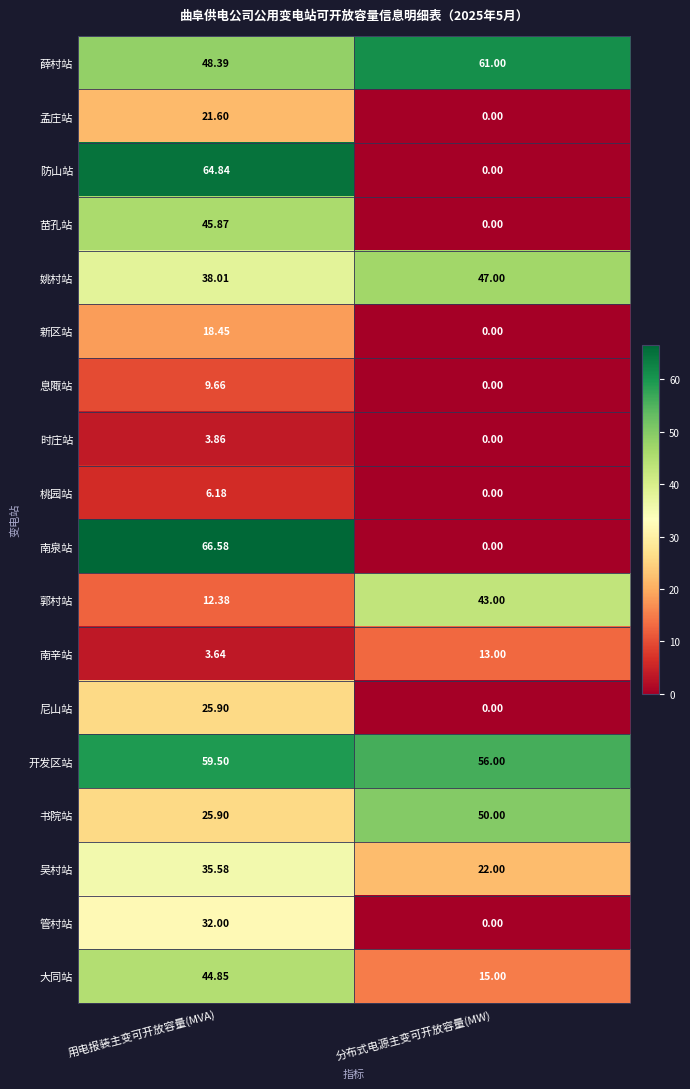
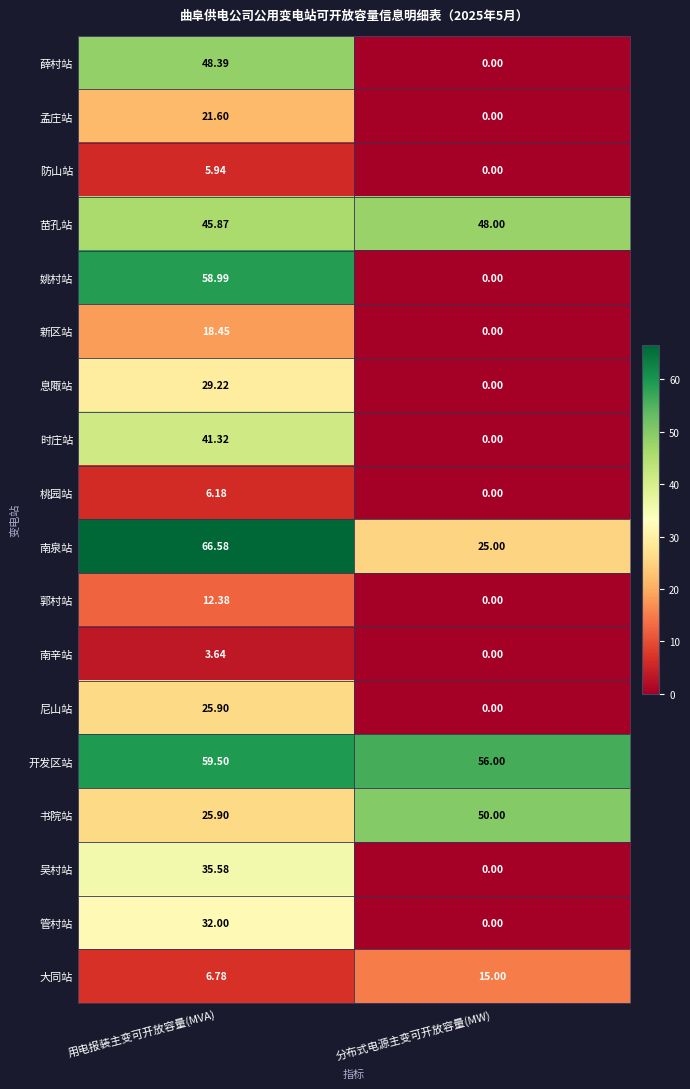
  {
    "薛村站": {
      "用电报装主变可开放容量(MVA)": 48.39,
-     "分布式电源主变可开放容量(MW)": 61.00
+     "分布式电源主变可开放容量(MW)": 0.00
    },
    "孟庄站": {
      "用电报装主变可开放容量(MVA)": 21.60,
      "分布式电源主变可开放容量(MW)": 0.00
    },
    "防山站": {
-     "用电报装主变可开放容量(MVA)": 64.84,
+     "用电报装主变可开放容量(MVA)": 5.94,
      "分布式电源主变可开放容量(MW)": 0.00
    },
    "苗孔站": {
      "用电报装主变可开放容量(MVA)": 45.87,
-     "分布式电源主变可开放容量(MW)": 0.00
+     "分布式电源主变可开放容量(MW)": 48.00
    },
    "姚村站": {
-     "用电报装主变可开放容量(MVA)": 38.01,
-     "分布式电源主变可开放容量(MW)": 47.00
+     "用电报装主变可开放容量(MVA)": 58.99,
+     "分布式电源主变可开放容量(MW)": 0.00
    },
    "新区站": {
      "用电报装主变可开放容量(MVA)": 18.45,
      "分布式电源主变可开放容量(MW)": 0.00
    },
    "息陬站": {
-     "用电报装主变可开放容量(MVA)": 9.66,
+     "用电报装主变可开放容量(MVA)": 29.22,
      "分布式电源主变可开放容量(MW)": 0.00
    },
    "时庄站": {
-     "用电报装主变可开放容量(MVA)": 3.86,
+     "用电报装主变可开放容量(MVA)": 41.32,
      "分布式电源主变可开放容量(MW)": 0.00
    },
    "桃园站": {
      "用电报装主变可开放容量(MVA)": 6.18,
      "分布式电源主变可开放容量(MW)": 0.00
    },
    "南泉站": {
      "用电报装主变可开放容量(MVA)": 66.58,
-     "分布式电源主变可开放容量(MW)": 0.00
+     "分布式电源主变可开放容量(MW)": 25.00
    },
    "郭村站": {
      "用电报装主变可开放容量(MVA)": 12.38,
-     "分布式电源主变可开放容量(MW)": 43.00
+     "分布式电源主变可开放容量(MW)": 0.00
    },
    "南辛站": {
      "用电报装主变可开放容量(MVA)": 3.64,
-     "分布式电源主变可开放容量(MW)": 13.00
+     "分布式电源主变可开放容量(MW)": 0.00
    },
    "尼山站": {
      "用电报装主变可开放容量(MVA)": 25.90,
      "分布式电源主变可开放容量(MW)": 0.00
    },
    "开发区站": {
      "用电报装主变可开放容量(MVA)": 59.50,
      "分布式电源主变可开放容量(MW)": 56.00
    },
    "书院站": {
      "用电报装主变可开放容量(MVA)": 25.90,
      "分布式电源主变可开放容量(MW)": 50.00
    },
    "吴村站": {
      "用电报装主变可开放容量(MVA)": 35.58,
-     "分布式电源主变可开放容量(MW)": 22.00
+     "分布式电源主变可开放容量(MW)": 0.00
    },
    "管村站": {
      "用电报装主变可开放容量(MVA)": 32.00,
      "分布式电源主变可开放容量(MW)": 0.00
    },
    "大同站": {
-     "用电报装主变可开放容量(MVA)": 44.85,
+     "用电报装主变可开放容量(MVA)": 6.78,
      "分布式电源主变可开放容量(MW)": 15.00
    }
  }
